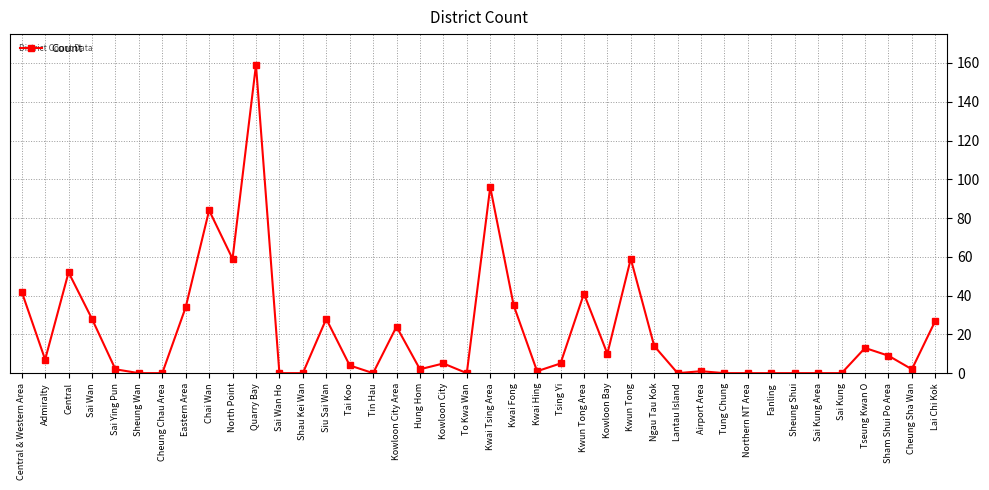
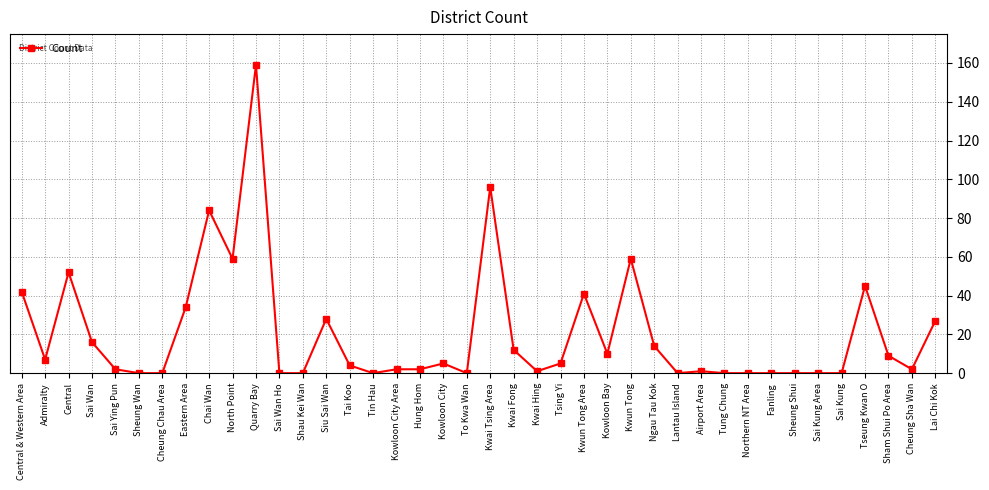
  {
    "Central & Western Area": 42,
    "Admiralty": 7,
    "Central": 52,
-   "Sai Wan": 28,
+   "Sai Wan": 16,
    "Sai Ying Pun": 2,
    "Sheung Wan": 0,
    "Cheung Chau Area": 0,
    "Eastern Area": 34,
    "Chai Wan": 84,
    "North Point": 59,
    "Quarry Bay": 159,
    "Sai Wan Ho": 0,
    "Shau Kei Wan": 0,
    "Siu Sai Wan": 28,
    "Tai Koo": 4,
    "Tin Hau": 0,
-   "Kowloon City Area": 24,
+   "Kowloon City Area": 2,
    "Hung Hom": 2,
    "Kowloon City": 5,
    "To Kwa Wan": 0,
    "Kwai Tsing Area": 96,
-   "Kwai Fong": 35,
+   "Kwai Fong": 12,
    "Kwai Hing": 1,
    "Tsing Yi": 5,
    "Kwun Tong Area": 41,
    "Kowloon Bay": 10,
    "Kwun Tong": 59,
    "Ngau Tau Kok": 14,
    "Lantau Island": 0,
    "Airport Area": 1,
    "Tung Chung": 0,
    "Northern NT Area": 0,
    "Fanling": 0,
    "Sheung Shui": 0,
    "Sai Kung Area": 0,
    "Sai Kung": 0,
-   "Tseung Kwan O": 13,
+   "Tseung Kwan O": 45,
    "Sham Shui Po Area": 9,
    "Cheung Sha Wan": 2,
    "Lai Chi Kok": 27
  }
